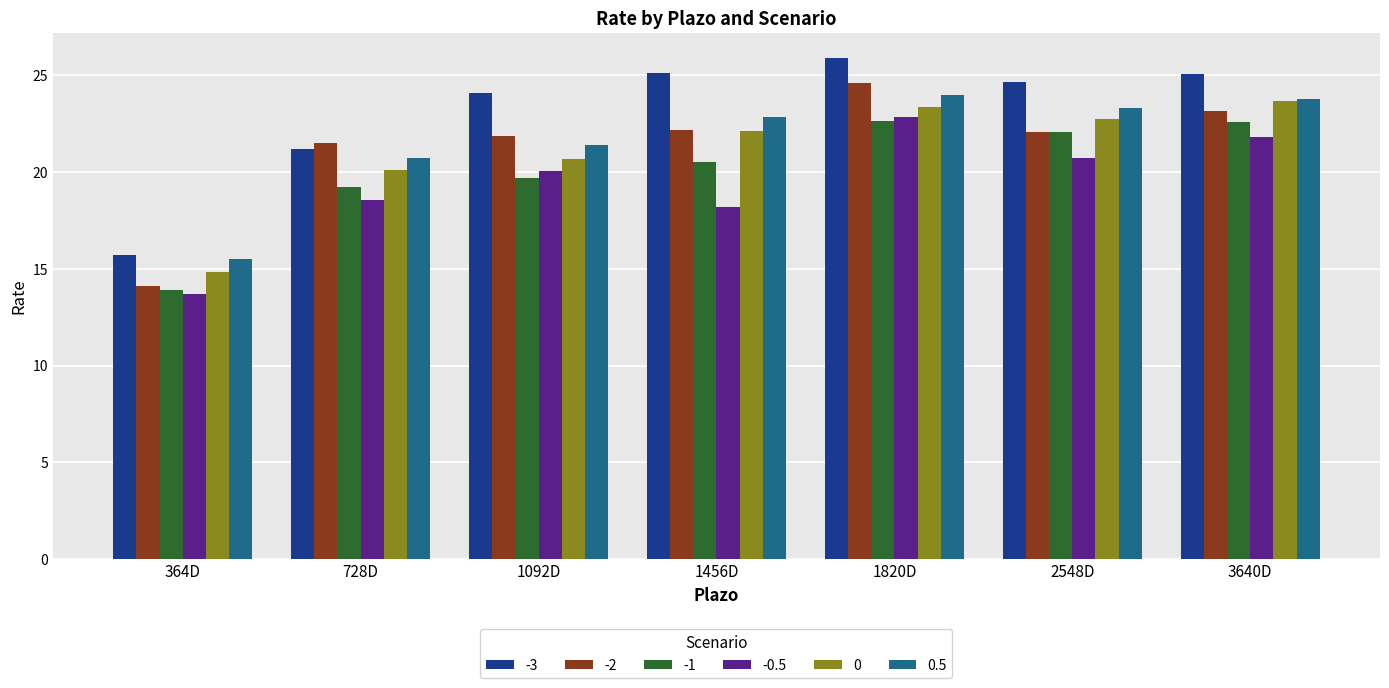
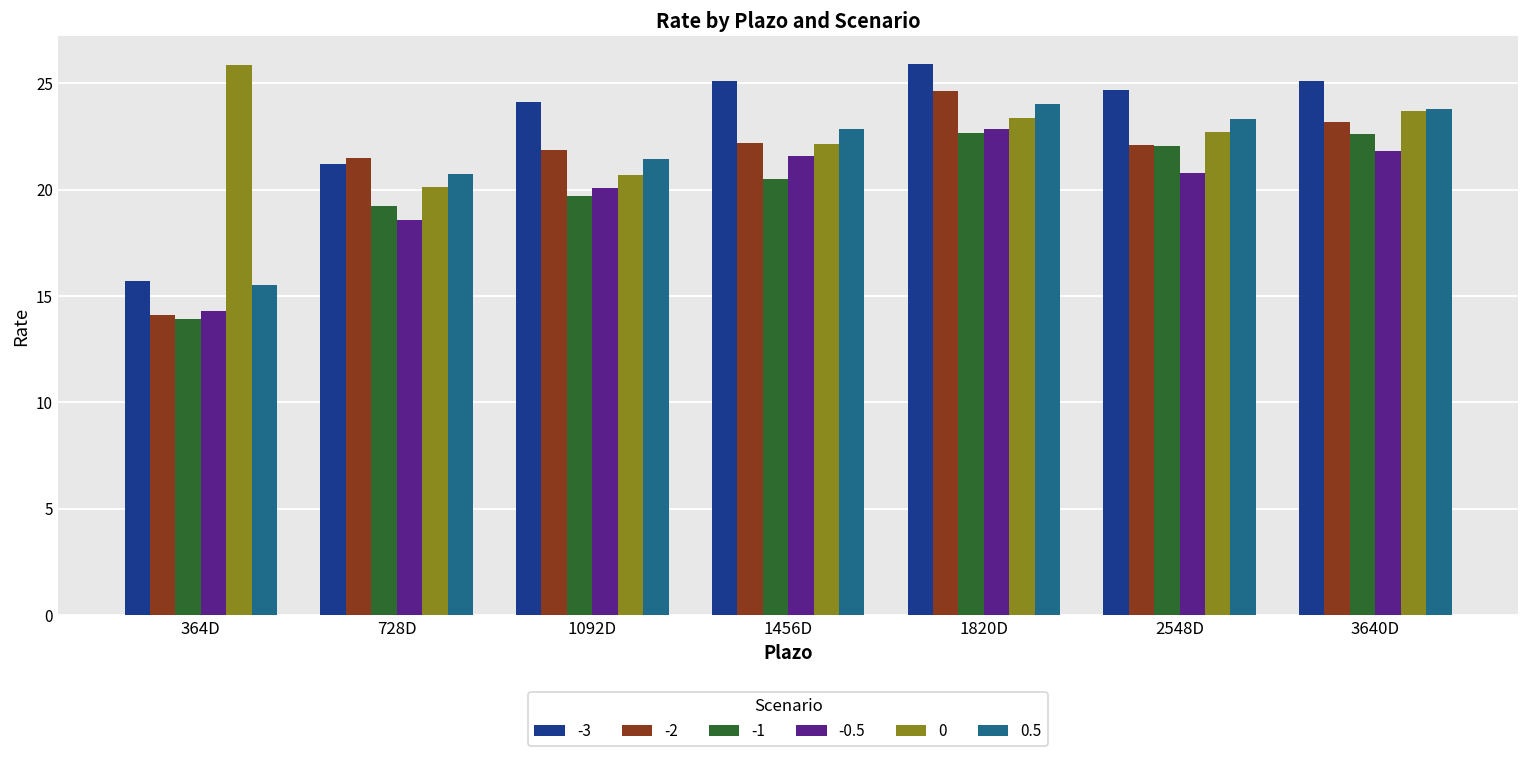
  {
    "-2": {
      "364D": 14.1,
      "728D": 21.5,
      "1092D": 21.9,
      "1456D": 22.2,
      "1820D": 24.6,
      "2548D": 22.1,
      "3640D": 23.2
    },
    "-1": {
      "364D": 13.9,
      "728D": 19.2,
      "1092D": 19.7,
      "1456D": 20.5,
      "1820D": 22.6,
      "2548D": 22.1,
      "3640D": 22.6
    },
    "-0.5": {
-     "364D": 13.7,
+     "364D": 14.3,
      "728D": 18.6,
      "1092D": 20.1,
-     "1456D": 18.2,
+     "1456D": 21.6,
      "1820D": 22.9,
      "2548D": 20.8,
      "3640D": 21.8
    },
    "0": {
-     "364D": 14.8,
+     "364D": 25.9,
      "728D": 20.1,
      "1092D": 20.7,
      "1456D": 22.1,
      "1820D": 23.4,
      "2548D": 22.7,
      "3640D": 23.7
    }
  }
